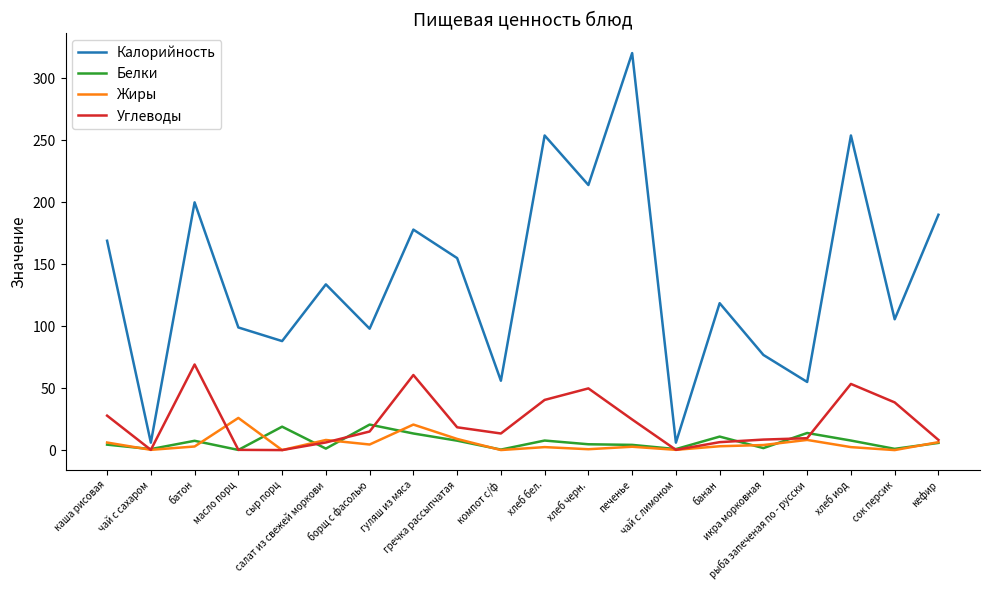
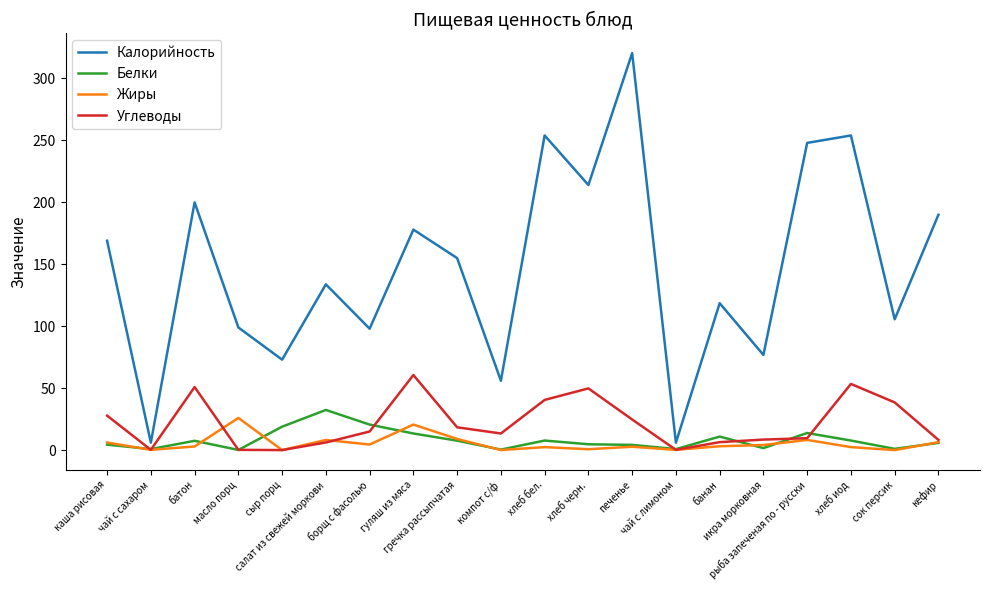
  {
    "Калорийность": {
      "каша рисовая": 169,
      "чай с сахаром": 6,
      "батон": 200,
      "масло порц": 99,
-     "сыр порц": 88,
+     "сыр порц": 73,
      "салат из свежей моркови": 134,
      "борщ с фасолью": 98,
      "гуляш из мяса": 178,
      "гречка рассыпчатая": 155,
      "компот с/ф": 56,
      "хлеб бел.": 254,
      "хлеб черн.": 214,
      "печенье": 321,
      "чай с лимоном": 6,
      "банан": 119,
      "икра морковная": 77,
-     "рыба запеченая по - русски": 55,
+     "рыба запеченая по - русски": 248,
      "хлеб иод": 254,
      "сок персик": 106,
      "кефир": 190
    },
    "Белки": {
      "батон": 8,
      "сыр порц": 19,
-     "салат из свежей моркови": 1,
+     "салат из свежей моркови": 32,
      "борщ с фасолью": 21,
      "гуляш из мяса": 13,
      "хлеб бел.": 8,
      "хлеб черн.": 5,
      "банан": 11,
      "икра морковная": 2,
      "рыба запеченая по - русски": 14,
      "хлеб иод": 8
    },
    "Жиры": {
      "батон": 3,
      "масло порц": 26,
      "борщ с фасолью": 5,
      "гуляш из мяса": 21,
      "хлеб бел.": 2,
      "хлеб черн.": 1,
      "банан": 3,
      "икра морковная": 4,
      "хлеб иод": 2
    },
    "Углеводы": {
      "каша рисовая": 28,
-     "батон": 69,
+     "батон": 51,
      "борщ с фасолью": 15,
      "гуляш из мяса": 61,
      "гречка рассыпчатая": 18,
      "компот с/ф": 13,
      "хлеб бел.": 41,
      "хлеб черн.": 50,
      "печенье": 25,
      "банан": 6,
      "икра морковная": 8,
      "хлеб иод": 53,
      "сок персик": 39
    }
  }
